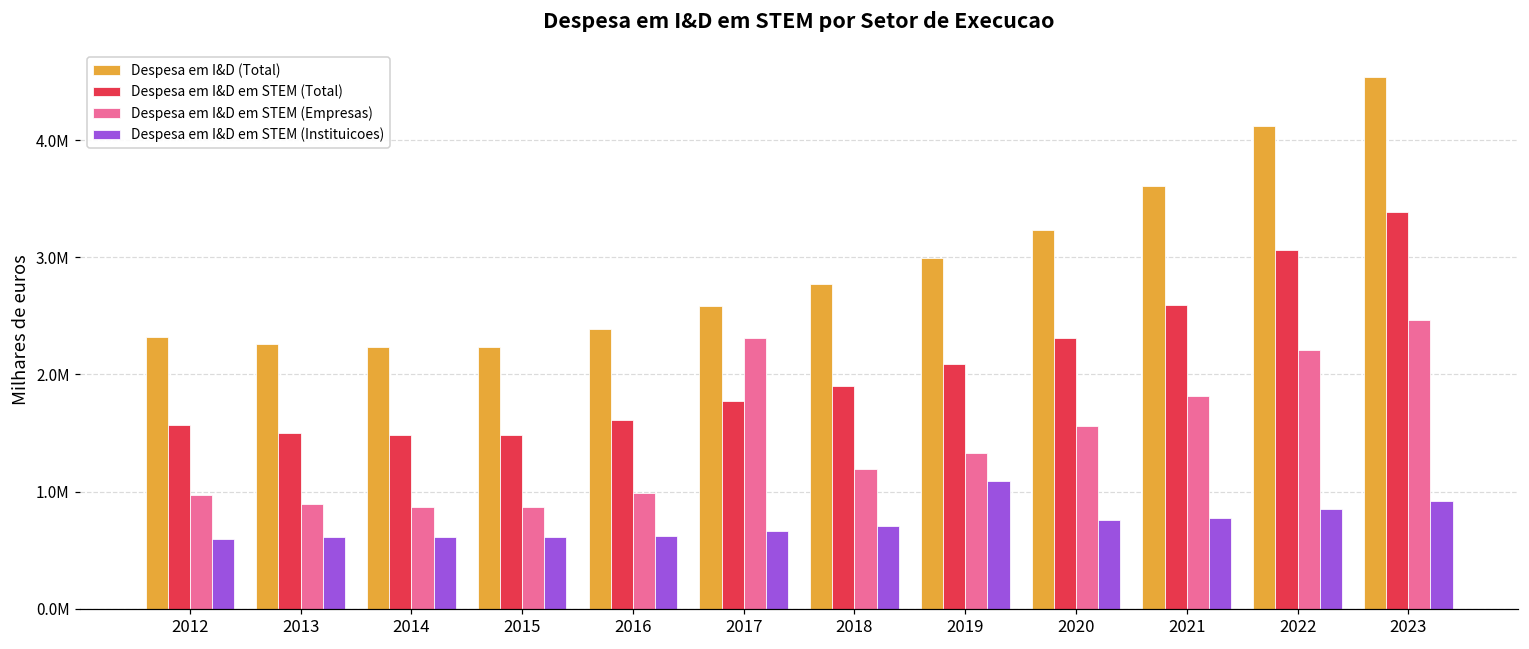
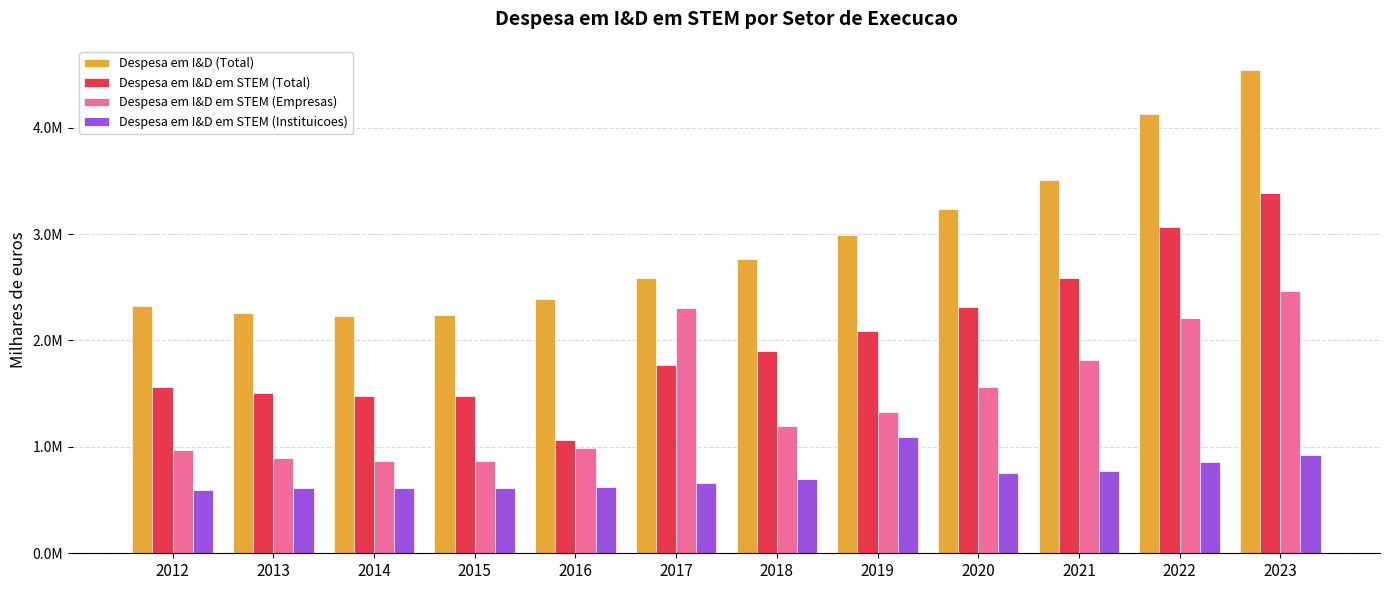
  {
    "Despesa em I&D (Total)": {
      "2012": 2320000,
      "2013": 2260000,
      "2014": 2230000,
      "2015": 2230000,
      "2016": 2390000,
      "2017": 2590000,
      "2018": 2770000,
      "2019": 2990000,
      "2020": 3240000,
-     "2021": 3610000,
+     "2021": 3500000,
      "2022": 4120000,
      "2023": 4540000
    },
    "Despesa em I&D em STEM (Total)": {
      "2012": 1570000,
      "2013": 1500000,
      "2014": 1480000,
      "2015": 1480000,
-     "2016": 1610000,
+     "2016": 1070000,
      "2017": 1770000,
      "2018": 1900000,
      "2019": 2090000,
      "2020": 2310000,
      "2021": 2590000,
      "2022": 3070000,
      "2023": 3390000
    },
    "Despesa em I&D em STEM (Empresas)": {
      "2012": 970000,
      "2013": 890000,
      "2014": 870000,
      "2015": 870000,
      "2016": 990000,
      "2017": 2310000,
      "2018": 1200000,
      "2019": 1330000,
      "2020": 1560000,
      "2021": 1810000,
      "2022": 2210000,
      "2023": 2470000
    },
    "Despesa em I&D em STEM (Instituicoes)": {
      "2012": 600000,
      "2013": 610000,
      "2014": 620000,
      "2015": 610000,
      "2016": 620000,
      "2017": 660000,
      "2018": 700000,
      "2019": 1090000,
      "2020": 750000,
      "2021": 780000,
      "2022": 850000,
      "2023": 920000
    }
  }
